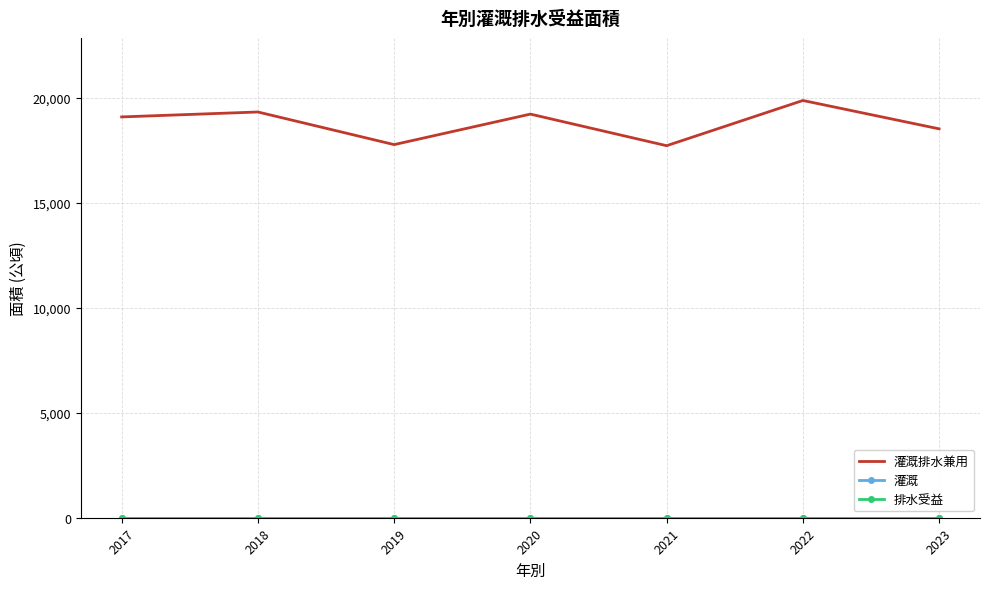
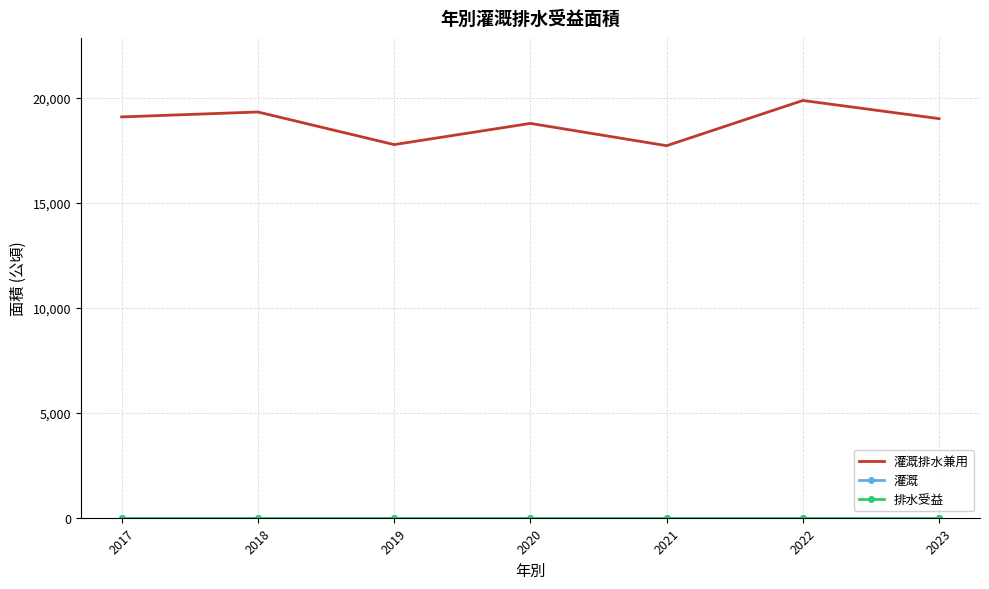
  {
    "灌溉排水兼用": {
      "2017": "19,100",
      "2018": "19,300",
      "2019": "17,800",
-     "2020": "19,200",
+     "2020": "18,800",
      "2021": "17,700",
      "2022": "19,900",
-     "2023": "18,500"
+     "2023": "19,000"
    },
    "排水受益": {
      "2017": "0",
      "2018": "0",
      "2019": "0",
      "2020": "0",
      "2021": "0",
      "2022": "0",
      "2023": "0"
    }
  }
